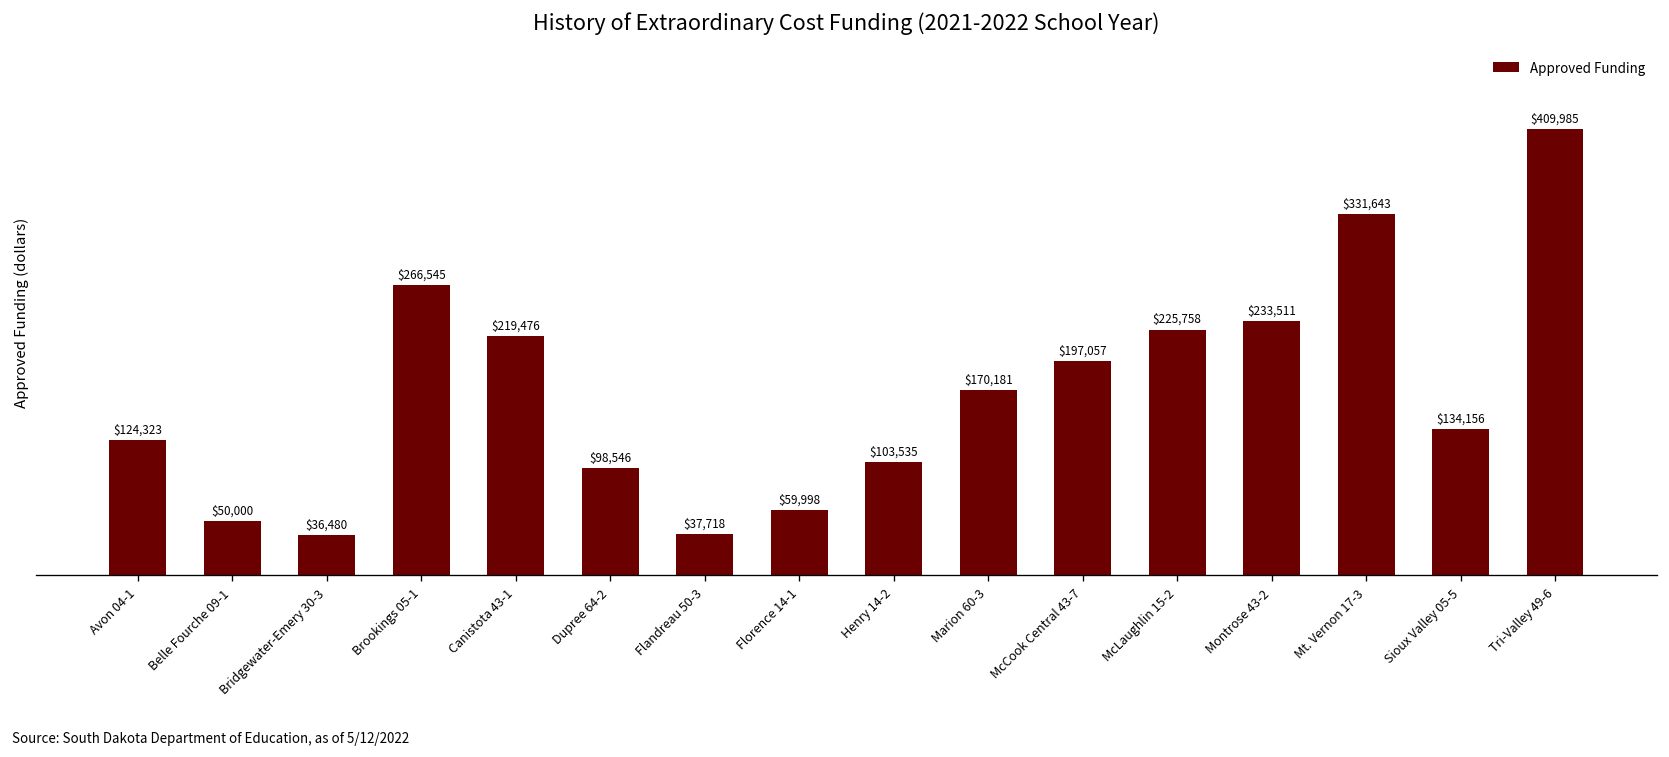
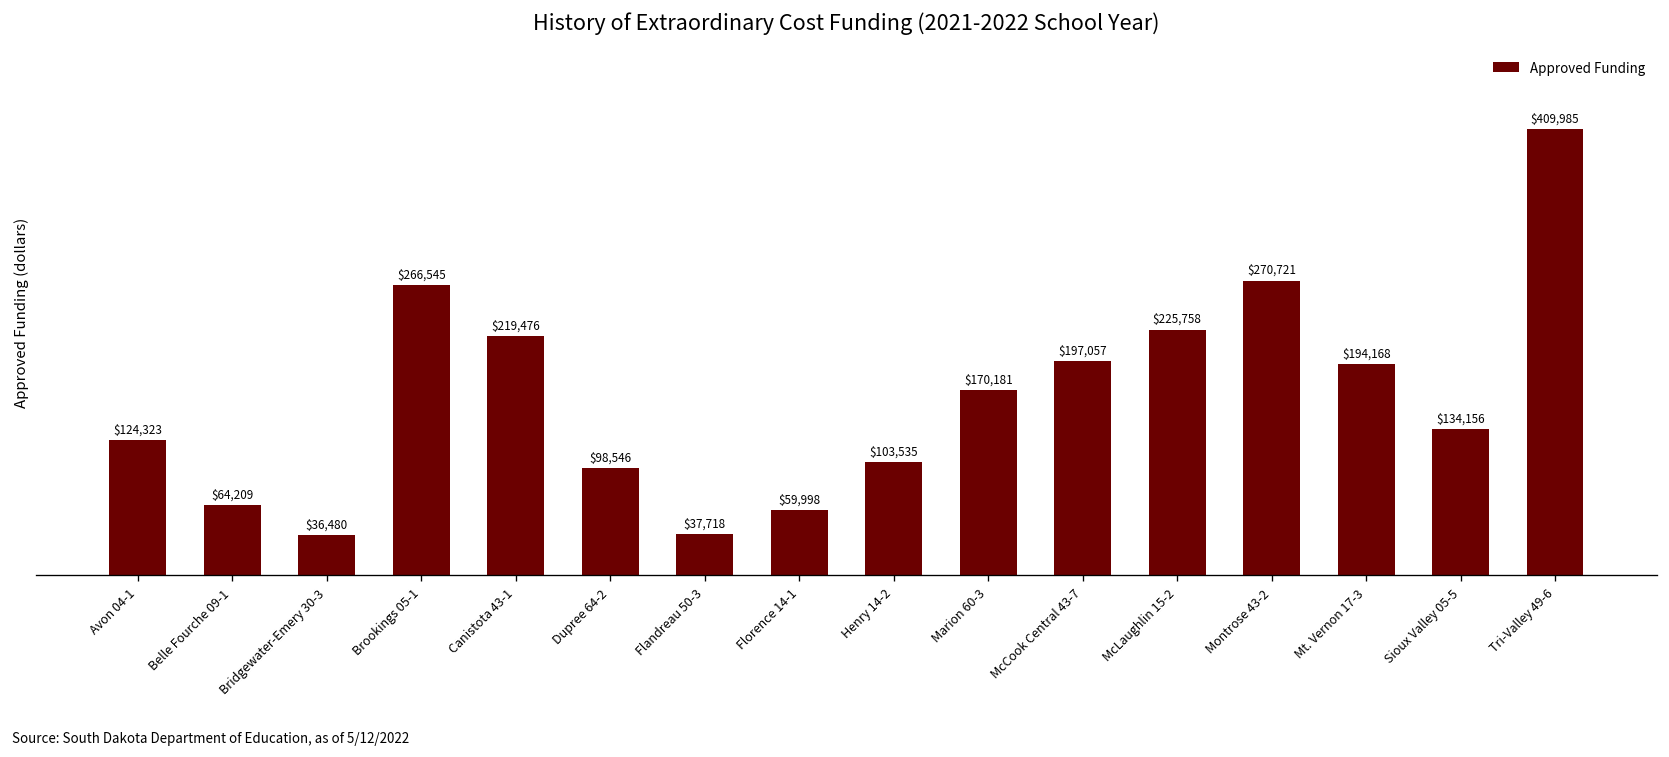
  {
    "Avon 04-1": "$124,323",
-   "Belle Fourche 09-1": "$50,000",
+   "Belle Fourche 09-1": "$64,209",
    "Bridgewater-Emery 30-3": "$36,480",
    "Brookings 05-1": "$266,545",
    "Canistota 43-1": "$219,476",
    "Dupree 64-2": "$98,546",
    "Flandreau 50-3": "$37,718",
    "Florence 14-1": "$59,998",
    "Henry 14-2": "$103,535",
    "Marion 60-3": "$170,181",
    "McCook Central 43-7": "$197,057",
    "McLaughlin 15-2": "$225,758",
-   "Montrose 43-2": "$233,511",
-   "Mt. Vernon 17-3": "$331,643",
+   "Montrose 43-2": "$270,721",
+   "Mt. Vernon 17-3": "$194,168",
    "Sioux Valley 05-5": "$134,156",
    "Tri-Valley 49-6": "$409,985"
  }
